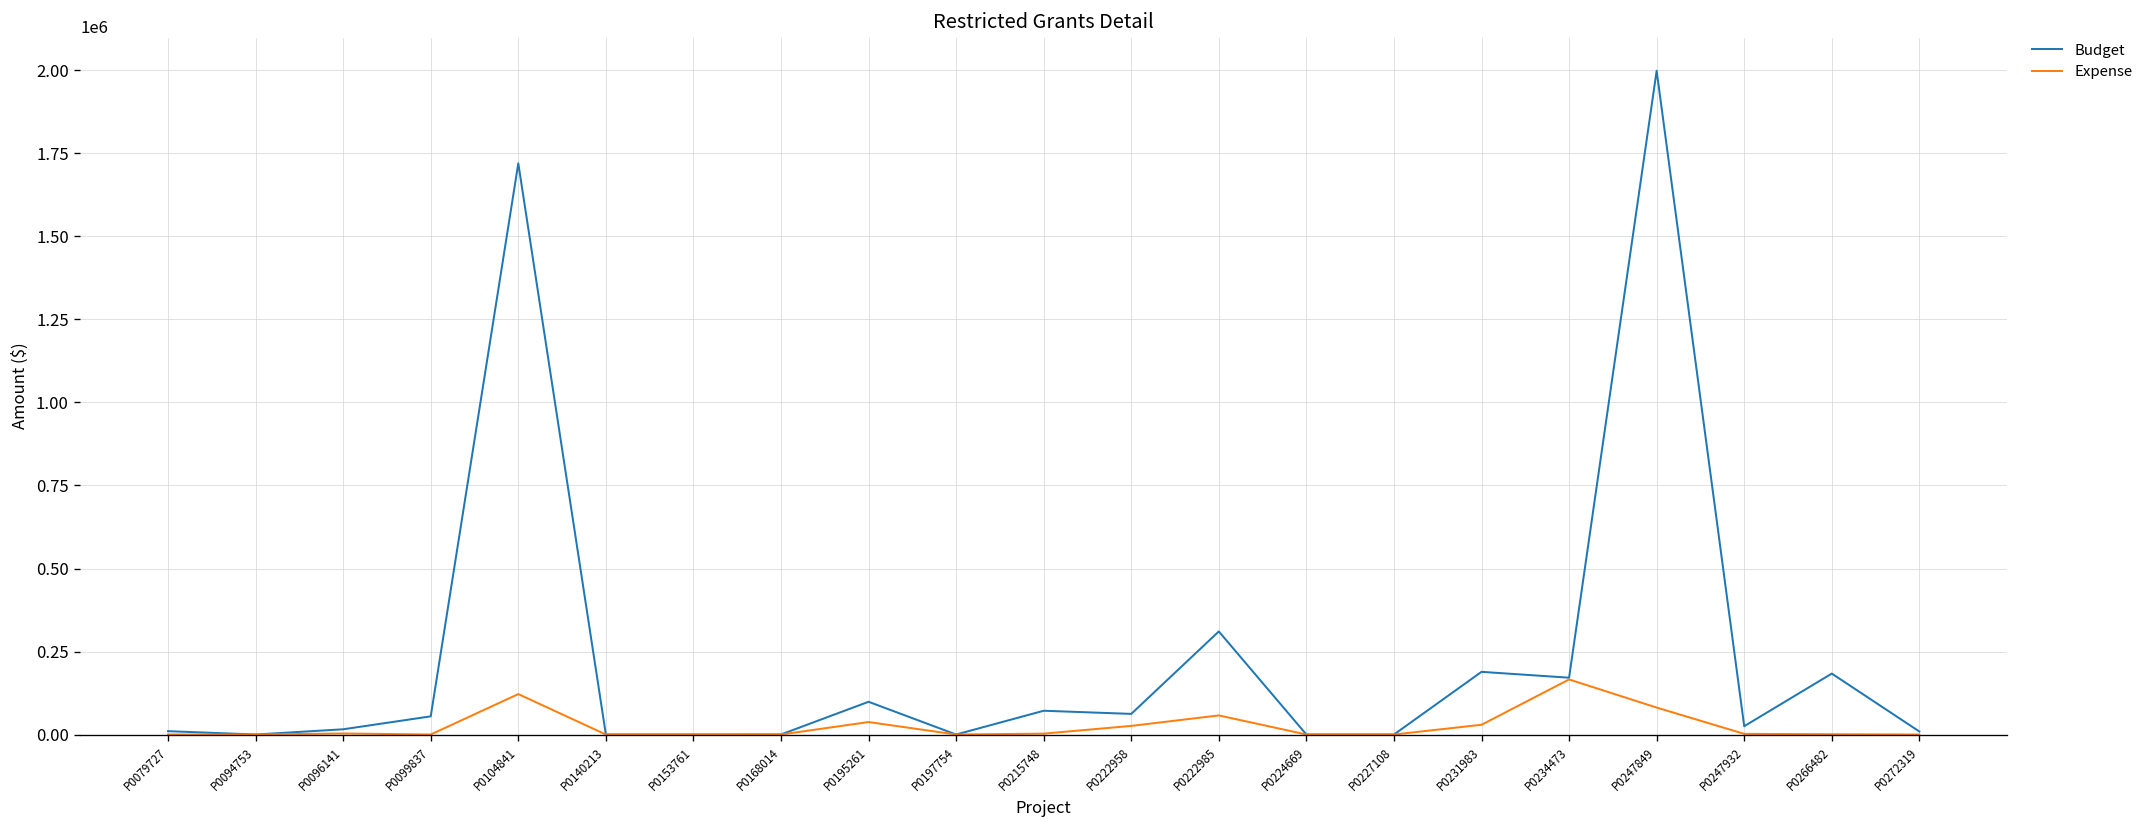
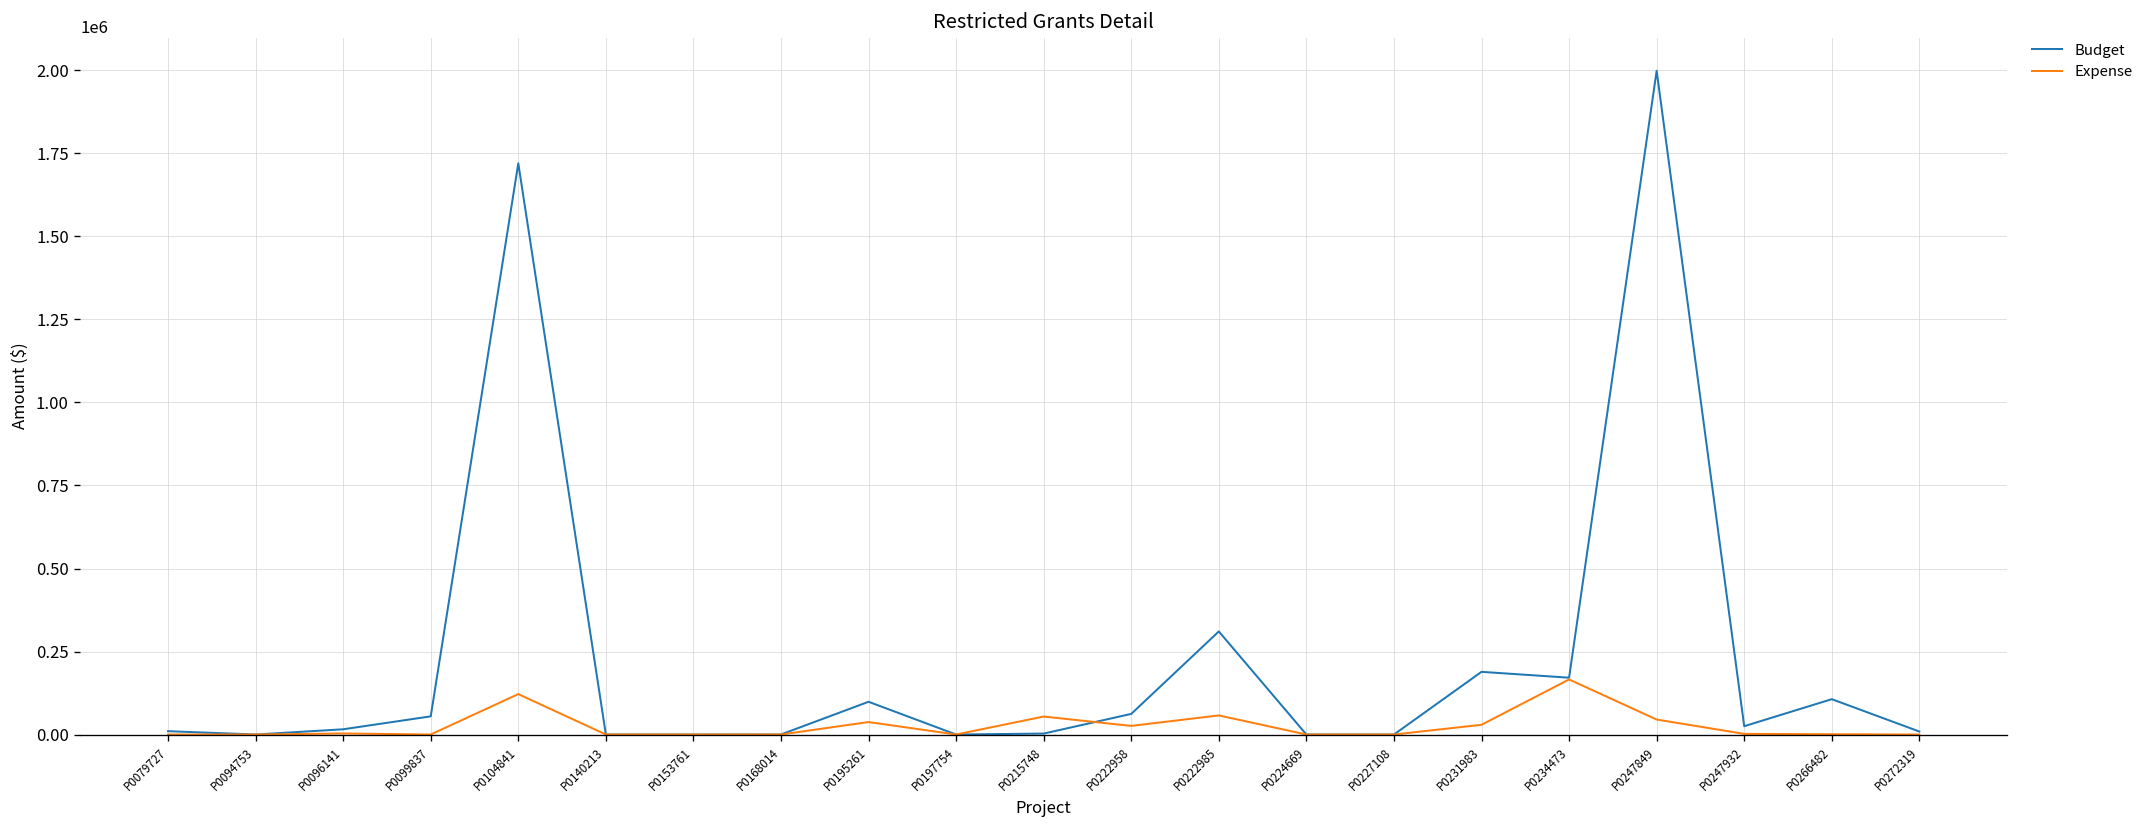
  {
    "Budget": {
      "P0079727": 10000,
      "P0096141": 20000,
      "P0099837": 50000,
      "P0104841": 1720000,
      "P0195261": 100000,
-     "P0215748": 70000,
+     "P0215748": 0,
      "P0222958": 60000,
      "P0222985": 310000,
      "P0231983": 190000,
      "P0247849": 2000000,
      "P0247932": 30000,
-     "P0266482": 180000
+     "P0266482": 110000
    },
    "Expense": {
      "P0079727": 0,
      "P0096141": 0,
      "P0099837": 0,
      "P0104841": 120000,
      "P0195261": 40000,
-     "P0215748": 0,
+     "P0215748": 50000,
      "P0222958": 30000,
      "P0222985": 60000,
      "P0231983": 30000,
-     "P0247849": 80000,
+     "P0247849": 50000,
      "P0247932": 0,
      "P0266482": 0
    }
  }
